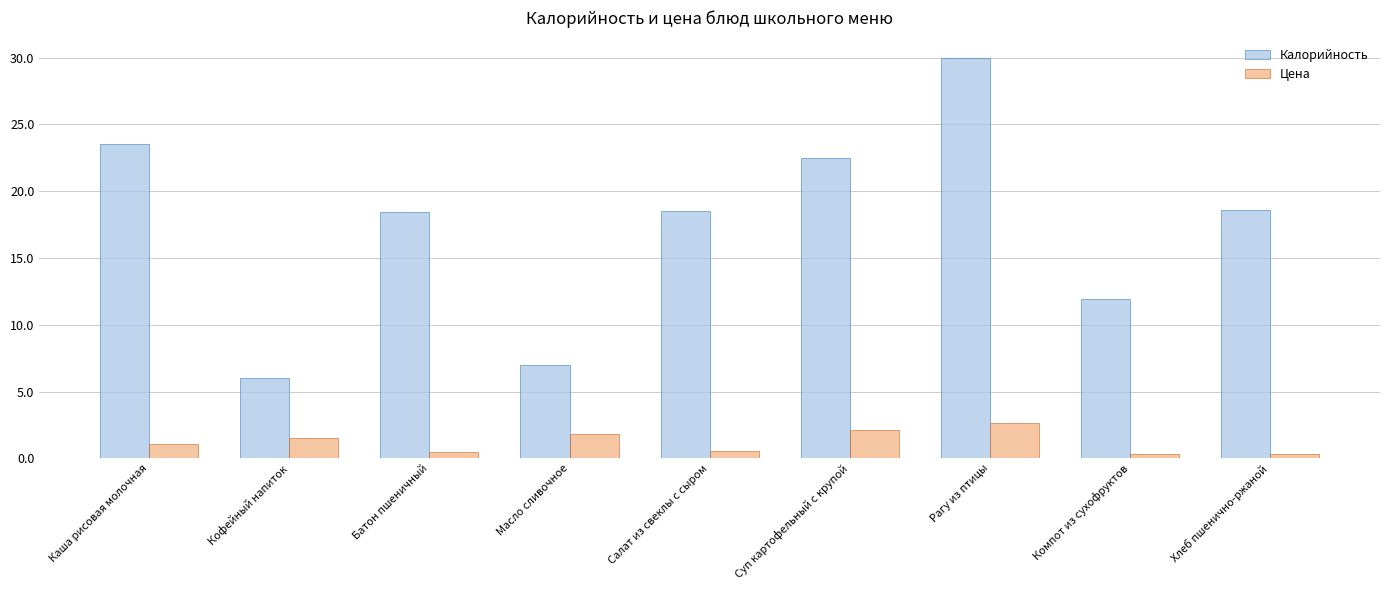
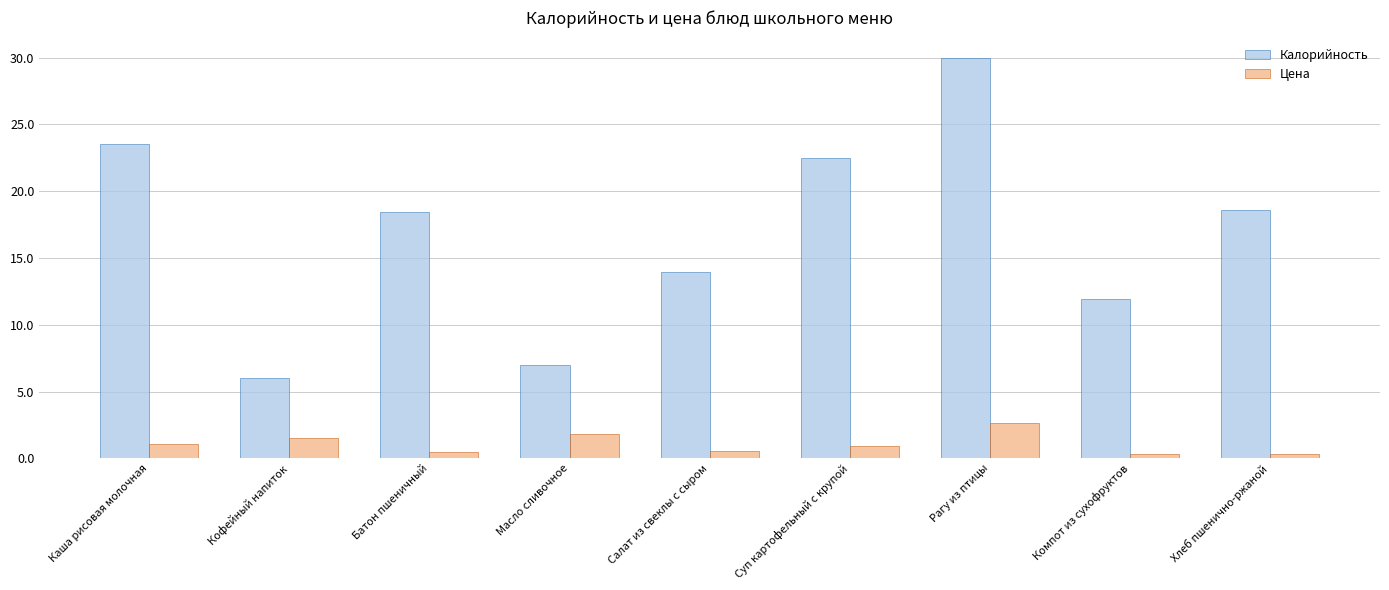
  {
    "Калорийность": {
      "Каша рисовая молочная": 23.5,
      "Кофейный напиток": 6.0,
      "Батон пшеничный": 18.5,
      "Масло сливочное": 7.0,
-     "Салат из свеклы с сыром": 18.5,
+     "Салат из свеклы с сыром": 13.9,
      "Суп картофельный с крупой": 22.5,
      "Рагу из птицы": 30.0,
      "Компот из сухофруктов": 11.9,
      "Хлеб пшенично-ржаной": 18.6
    },
    "Цена": {
      "Каша рисовая молочная": 1.1,
      "Кофейный напиток": 1.5,
      "Батон пшеничный": 0.4,
      "Масло сливочное": 1.8,
      "Салат из свеклы с сыром": 0.5,
-     "Суп картофельный с крупой": 2.1,
+     "Суп картофельный с крупой": 0.9,
      "Рагу из птицы": 2.6,
      "Компот из сухофруктов": 0.3,
      "Хлеб пшенично-ржаной": 0.3
    }
  }
